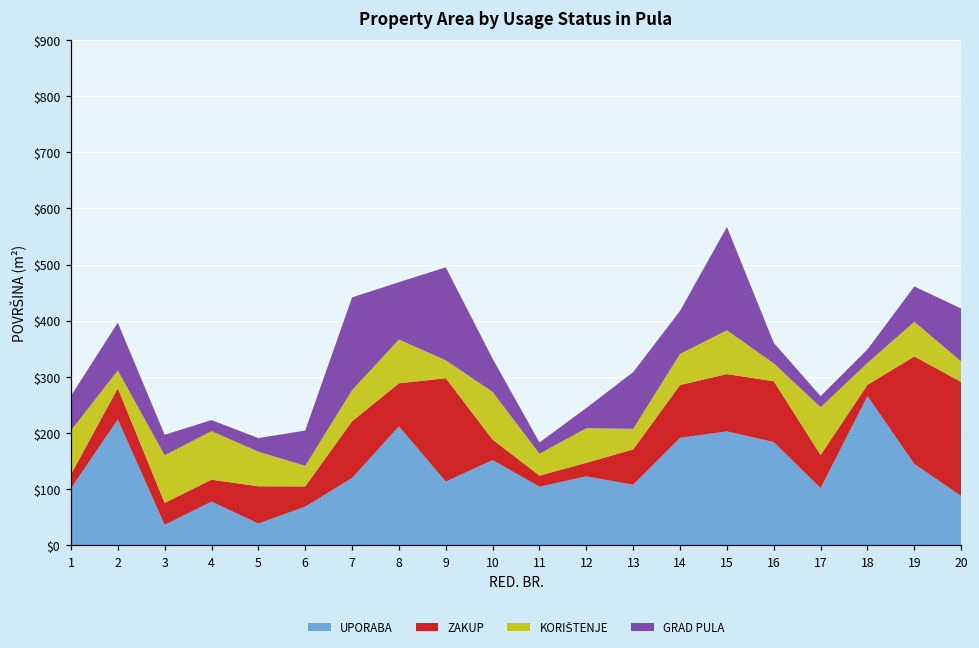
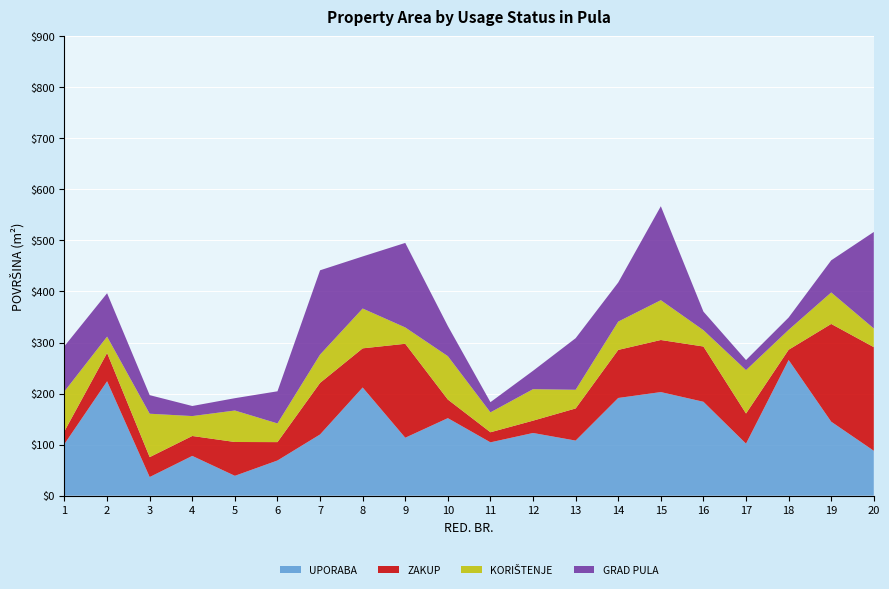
  {
    "UPORABA": {
      "1": "$100",
      "2": "$220",
      "3": "$40",
      "4": "$80",
      "5": "$40",
      "6": "$70",
      "7": "$120",
      "8": "$210",
      "9": "$110",
      "10": "$150",
      "11": "$100",
      "12": "$120",
      "13": "$110",
      "14": "$190",
      "15": "$200",
      "16": "$180",
      "17": "$100",
      "18": "$270",
      "19": "$150",
      "20": "$90"
    },
    "ZAKUP": {
      "1": "$30",
      "2": "$60",
      "3": "$40",
      "4": "$40",
      "5": "$70",
      "6": "$40",
      "7": "$100",
      "8": "$80",
      "9": "$180",
      "10": "$40",
      "11": "$20",
      "12": "$20",
      "13": "$60",
      "14": "$90",
      "15": "$100",
      "16": "$110",
      "17": "$60",
      "18": "$20",
      "19": "$190",
      "20": "$200"
    },
    "KORIŠTENJE": {
      "1": "$80",
      "2": "$30",
      "3": "$90",
-     "4": "$90",
+     "4": "$40",
      "5": "$60",
      "6": "$40",
      "7": "$60",
      "8": "$80",
      "9": "$30",
      "10": "$90",
      "11": "$40",
      "12": "$60",
      "13": "$40",
      "14": "$60",
      "15": "$80",
      "16": "$30",
      "17": "$90",
      "18": "$40",
      "19": "$60",
      "20": "$40"
    },
    "GRAD PULA": {
-     "1": "$60",
+     "1": "$90",
      "2": "$90",
      "3": "$40",
      "4": "$20",
      "5": "$20",
      "6": "$60",
      "7": "$170",
      "8": "$100",
      "9": "$170",
      "10": "$60",
      "11": "$20",
      "12": "$40",
      "13": "$100",
      "14": "$80",
      "15": "$180",
      "16": "$40",
      "17": "$20",
      "18": "$20",
      "19": "$60",
-     "20": "$90"
+     "20": "$190"
    }
  }
